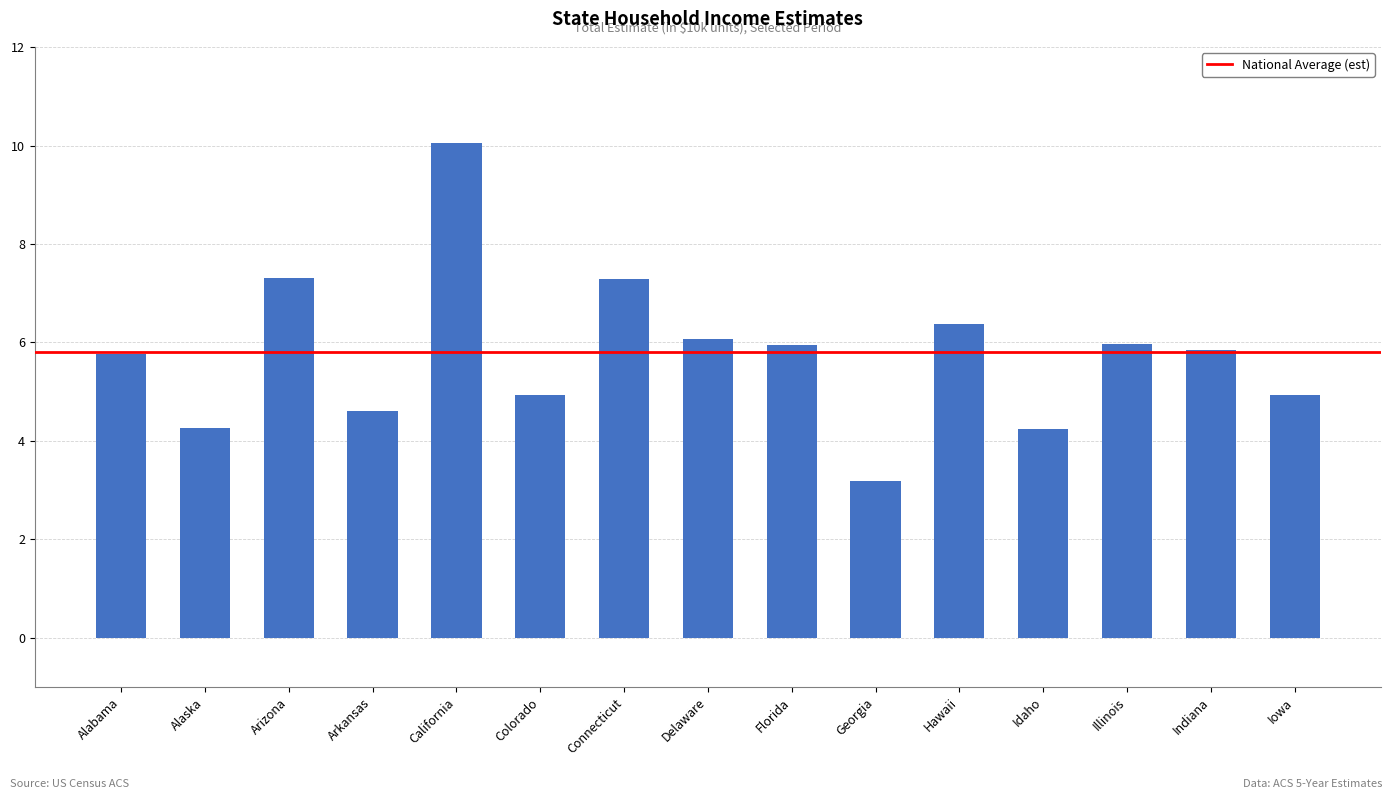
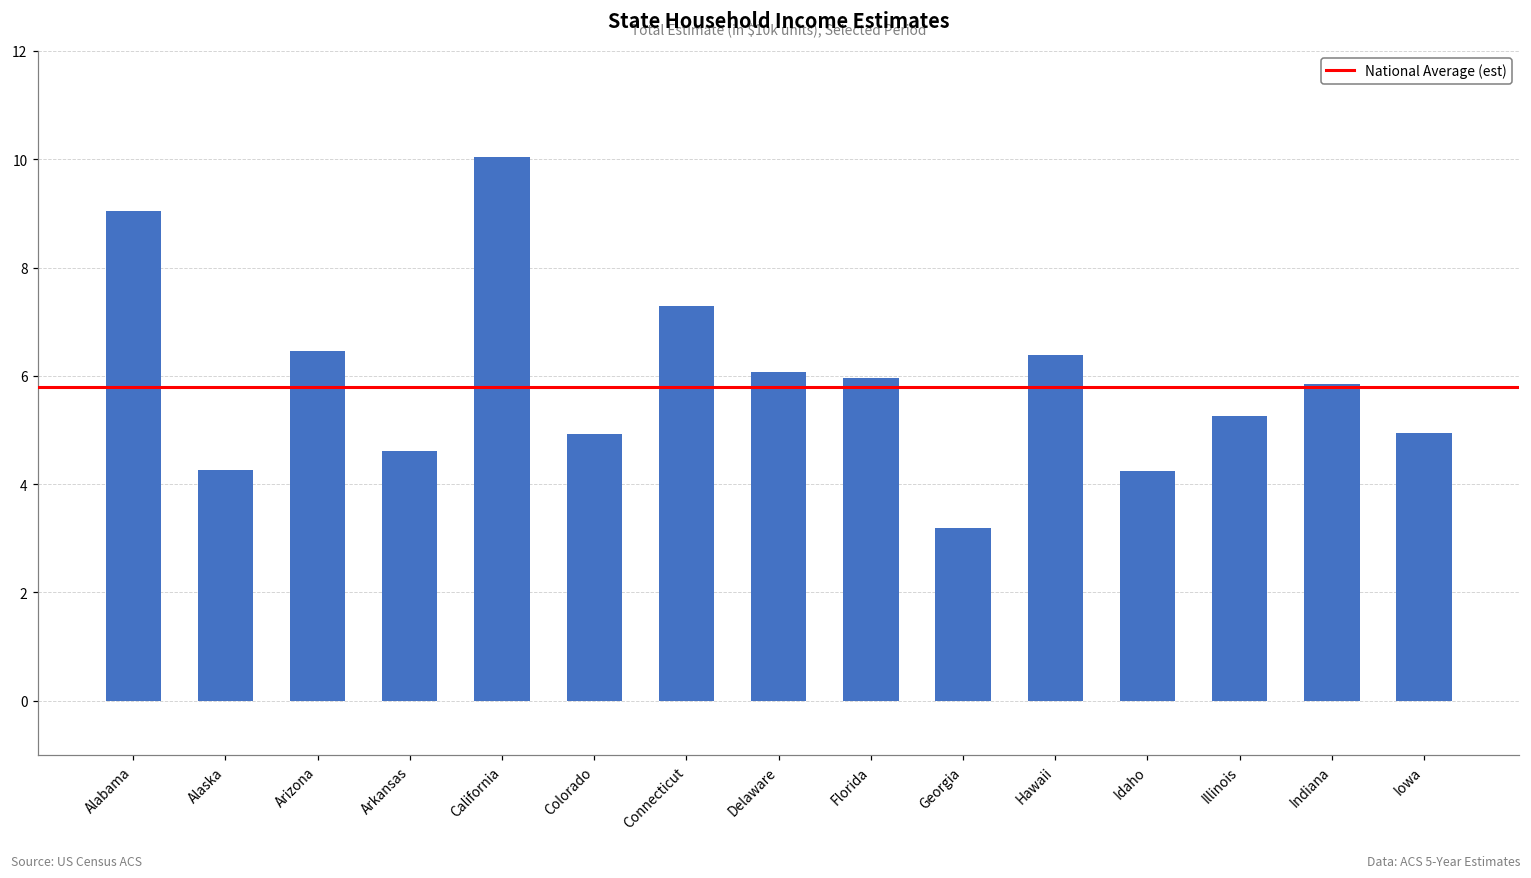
  {
-   "Alabama": 5.8,
+   "Alabama": 9.0,
    "Alaska": 4.3,
-   "Arizona": 7.3,
+   "Arizona": 6.5,
    "Arkansas": 4.6,
    "California": 10.0,
    "Colorado": 4.9,
    "Connecticut": 7.3,
    "Delaware": 6.1,
    "Florida": 6.0,
    "Georgia": 3.2,
    "Hawaii": 6.4,
    "Idaho": 4.2,
-   "Illinois": 6.0,
+   "Illinois": 5.3,
    "Indiana": 5.8,
    "Iowa": 4.9
  }
